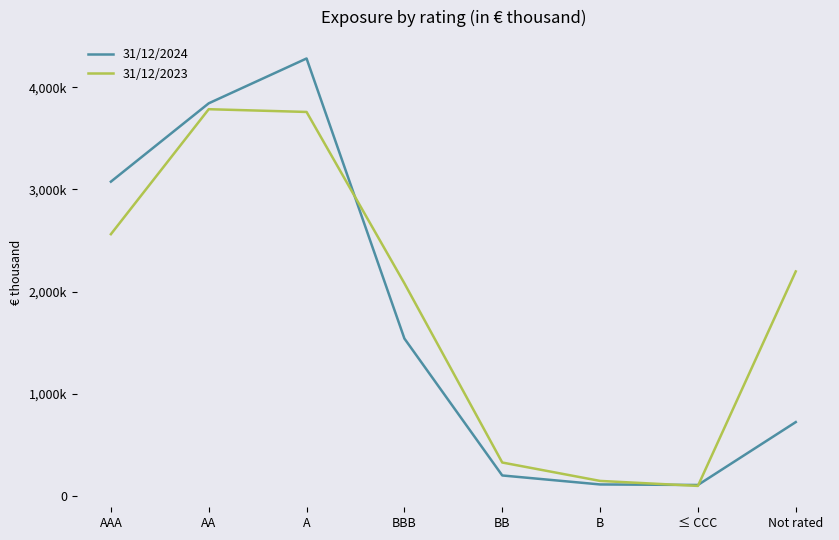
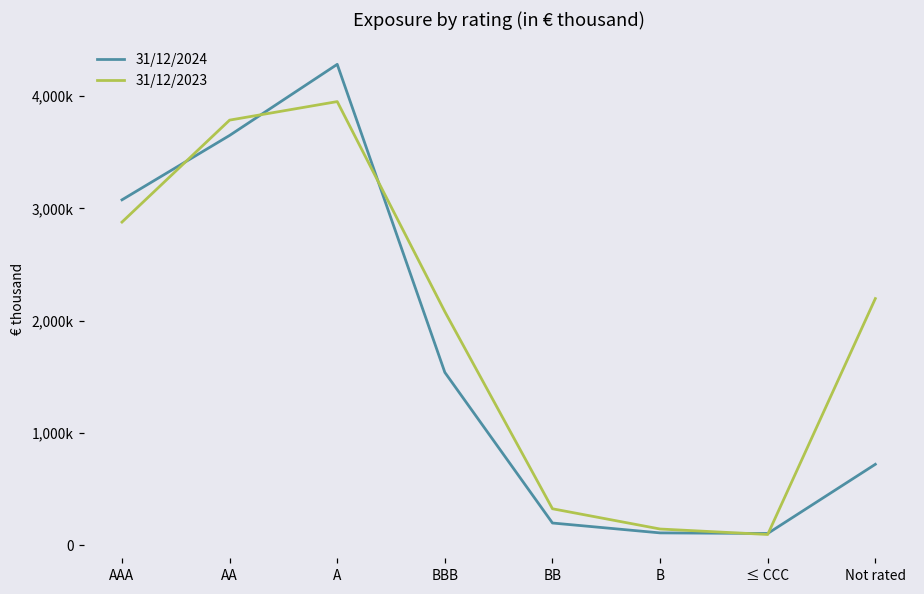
  {
    "31/12/2024": {
      "AAA": "3,080,000",
-     "AA": "3,840,000",
+     "AA": "3,650,000",
      "A": "4,280,000",
      "BBB": "1,540,000",
      "BB": "200,000",
      "B": "110,000",
      "Not rated": "720,000"
    },
    "31/12/2023": {
-     "AAA": "2,560,000",
+     "AAA": "2,880,000",
      "AA": "3,790,000",
-     "A": "3,760,000",
+     "A": "3,950,000",
      "BBB": "2,080,000",
      "BB": "330,000",
      "B": "150,000",
      "Not rated": "2,200,000"
    }
  }
